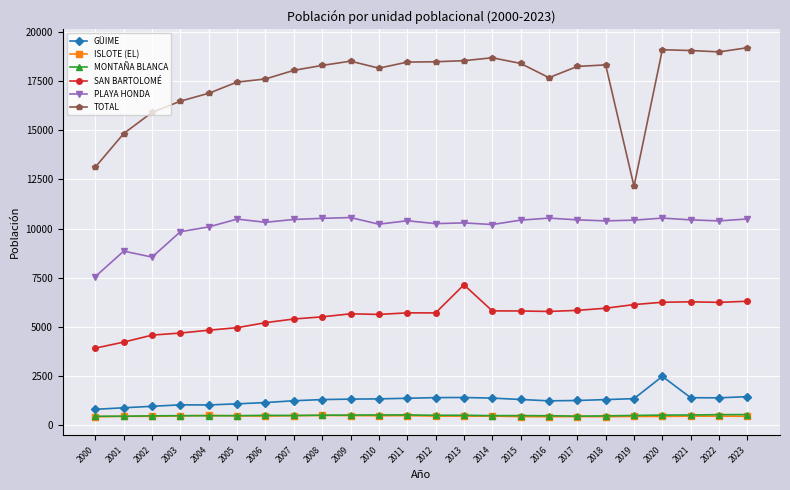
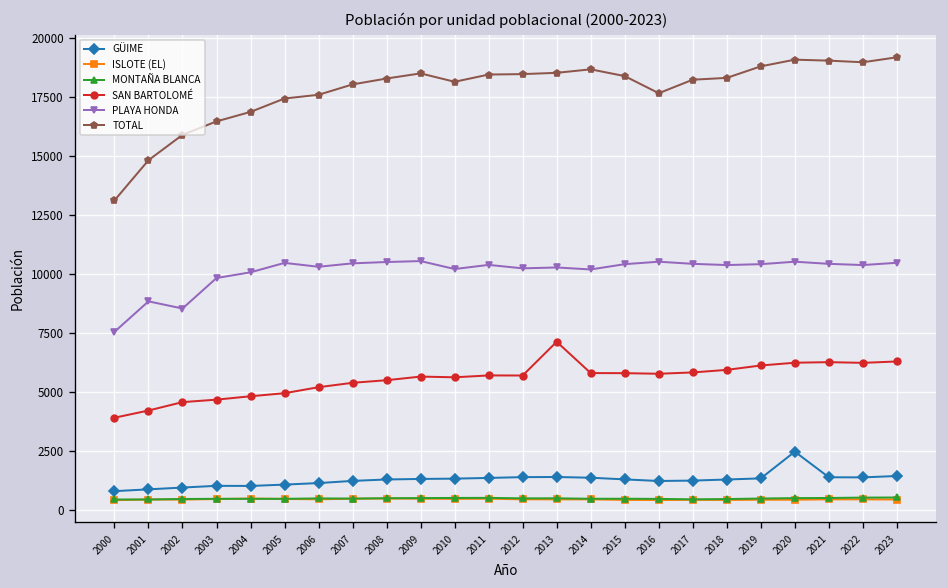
  {
    "GÜIME": {
      "2000": 800,
      "2001": 900,
      "2002": 1000,
      "2003": 1000,
      "2004": 1000,
      "2005": 1100,
      "2006": 1100,
      "2007": 1200,
      "2008": 1300,
      "2009": 1300,
      "2010": 1300,
      "2011": 1400,
      "2012": 1400,
      "2013": 1400,
      "2014": 1400,
      "2015": 1300,
      "2016": 1200,
      "2017": 1200,
      "2018": 1300,
      "2019": 1300,
      "2020": 2500,
      "2021": 1400,
      "2022": 1400,
      "2023": 1400
    },
    "SAN BARTOLOMÉ": {
      "2000": 3900,
      "2001": 4200,
      "2002": 4600,
      "2003": 4700,
      "2004": 4800,
      "2005": 5000,
      "2006": 5200,
      "2007": 5400,
      "2008": 5500,
      "2009": 5700,
      "2010": 5600,
      "2011": 5700,
      "2012": 5700,
      "2013": 7100,
      "2014": 5800,
      "2015": 5800,
      "2016": 5800,
      "2017": 5800,
      "2018": 5900,
      "2019": 6100,
      "2020": 6200,
      "2021": 6300,
      "2022": 6200,
      "2023": 6300
    },
    "PLAYA HONDA": {
      "2000": 7600,
      "2001": 8800,
      "2002": 8500,
      "2003": 9800,
      "2004": 10100,
      "2005": 10500,
      "2006": 10300,
      "2007": 10500,
      "2008": 10500,
      "2009": 10600,
      "2010": 10200,
      "2011": 10400,
      "2012": 10200,
      "2013": 10300,
      "2014": 10200,
      "2015": 10400,
      "2016": 10500,
      "2017": 10400,
      "2018": 10400,
      "2019": 10400,
      "2020": 10500,
      "2021": 10400,
      "2022": 10400,
      "2023": 10500
    },
    "TOTAL": {
      "2000": 13100,
      "2001": 14800,
      "2003": 16500,
      "2004": 16900,
      "2005": 17500,
      "2006": 17600,
      "2007": 18100,
      "2008": 18300,
      "2009": 18500,
      "2010": 18200,
      "2011": 18500,
      "2012": 18500,
      "2013": 18500,
      "2014": 18700,
      "2015": 18400,
      "2016": 17700,
      "2017": 18200,
      "2018": 18300,
-     "2019": 12100,
+     "2019": 18800,
      "2020": 19100,
      "2021": 19100,
      "2022": 19000,
      "2023": 19200
    }
  }
